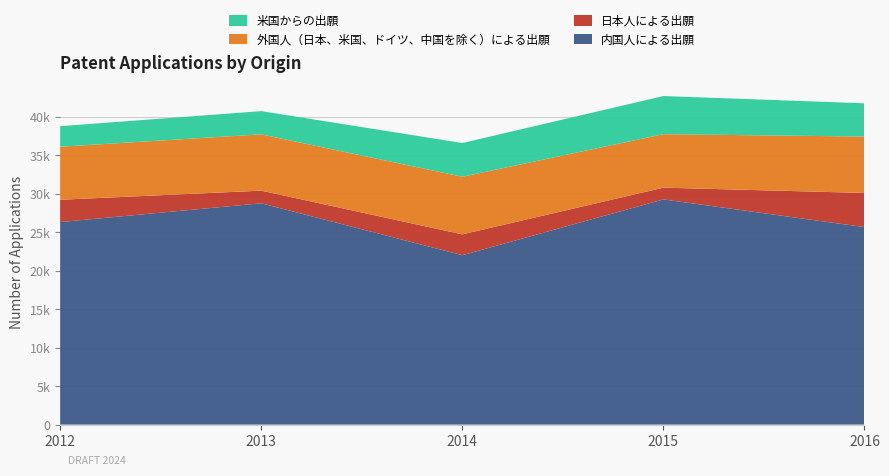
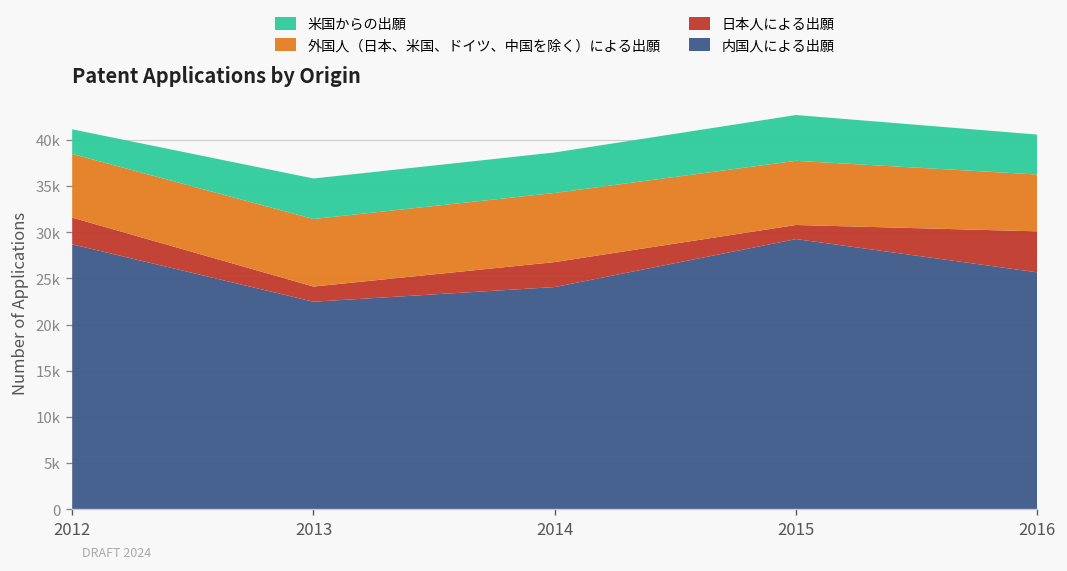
  {
    "内国人による出願": {
-     "2012": 26000,
-     "2013": 29000,
-     "2014": 22000,
+     "2012": 29000,
+     "2013": 22000,
+     "2014": 24000,
      "2015": 29000,
      "2016": 26000
    },
    "日本人による出願": {
      "2012": 3000,
      "2013": 2000,
      "2014": 3000,
      "2015": 2000,
      "2016": 4000
    },
    "外国人（日本、米国、ドイツ、中国を除く）による出願": {
      "2012": 7000,
      "2013": 7000,
      "2014": 7000,
      "2015": 7000,
-     "2016": 7000
+     "2016": 6000
    },
    "米国からの出願": {
      "2012": 3000,
-     "2013": 3000,
+     "2013": 4000,
      "2014": 4000,
      "2015": 5000,
      "2016": 4000
    }
  }
